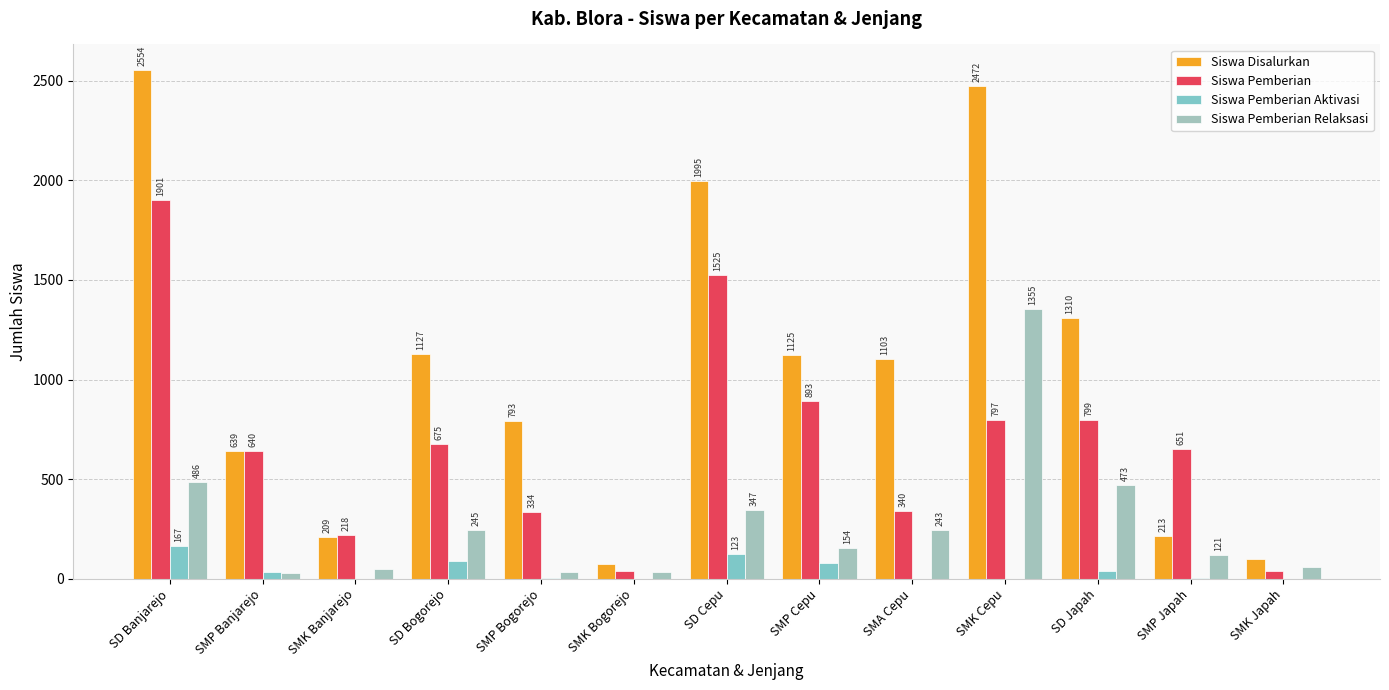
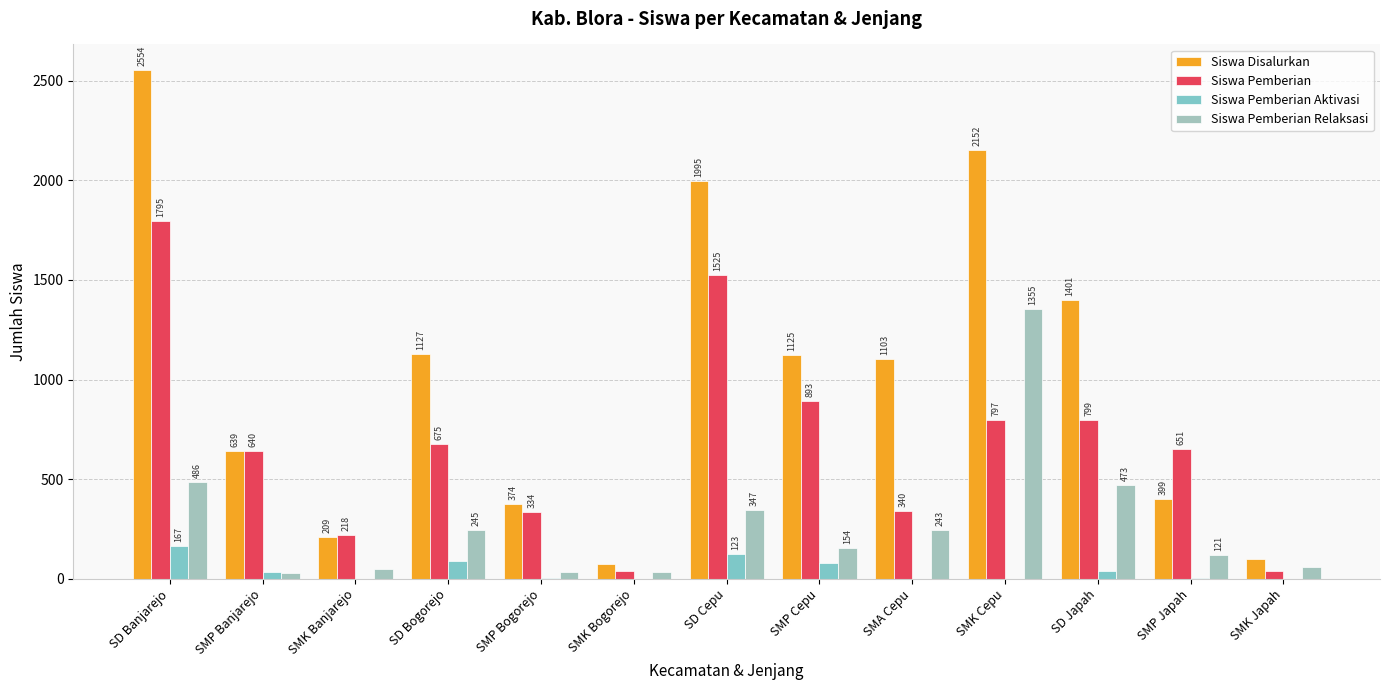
  {
    "Siswa Disalurkan": {
      "SD Banjarejo": 2554,
      "SMP Banjarejo": 639,
      "SMK Banjarejo": 209,
      "SD Bogorejo": 1127,
-     "SMP Bogorejo": 793,
+     "SMP Bogorejo": 374,
      "SD Cepu": 1995,
      "SMP Cepu": 1125,
      "SMA Cepu": 1103,
-     "SMK Cepu": 2472,
-     "SD Japah": 1310,
-     "SMP Japah": 213
+     "SMK Cepu": 2152,
+     "SD Japah": 1401,
+     "SMP Japah": 399
    },
    "Siswa Pemberian": {
-     "SD Banjarejo": 1901,
+     "SD Banjarejo": 1795,
      "SMP Banjarejo": 640,
      "SMK Banjarejo": 218,
      "SD Bogorejo": 675,
      "SMP Bogorejo": 334,
      "SD Cepu": 1525,
      "SMP Cepu": 893,
      "SMA Cepu": 340,
      "SMK Cepu": 797,
      "SD Japah": 799,
      "SMP Japah": 651
    }
  }
